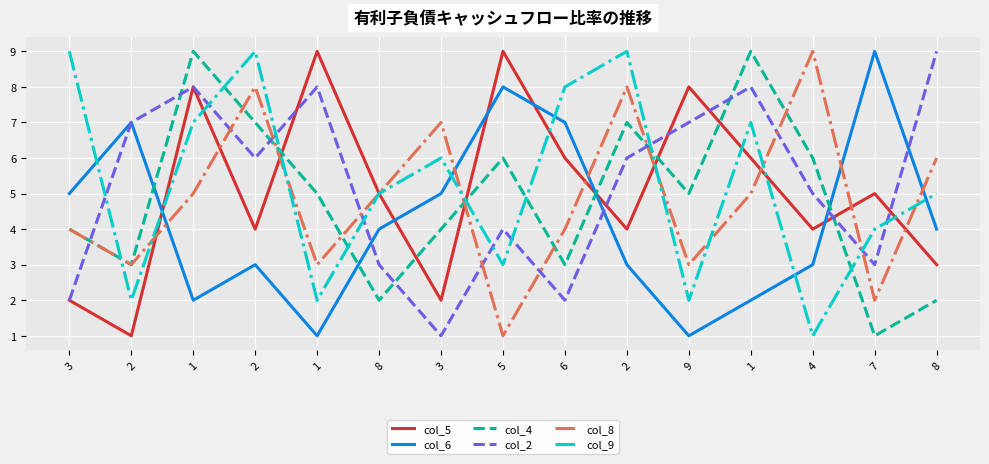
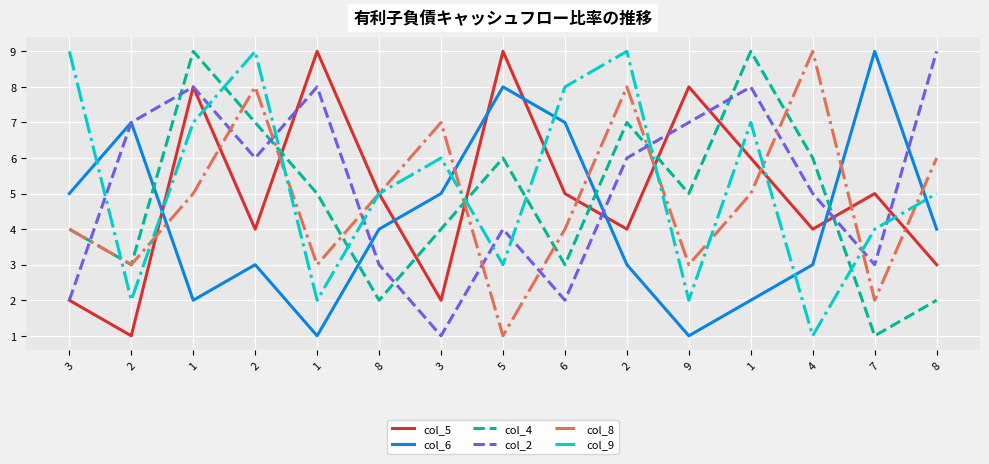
  {
    "col_5": {
      "5": 9,
-     "6": 6,
+     "6": 5,
      "9": 8,
      "4": 4,
      "7": 5
    },
    "col_6": {
      "5": 8,
      "6": 7,
      "9": 1,
      "4": 3,
      "7": 9
    },
    "col_2": {
      "5": 4,
      "6": 2,
      "9": 7,
      "4": 5,
      "7": 3
    },
    "col_8": {
      "5": 1,
      "6": 4,
      "9": 3,
      "4": 9,
      "7": 2
    }
  }
